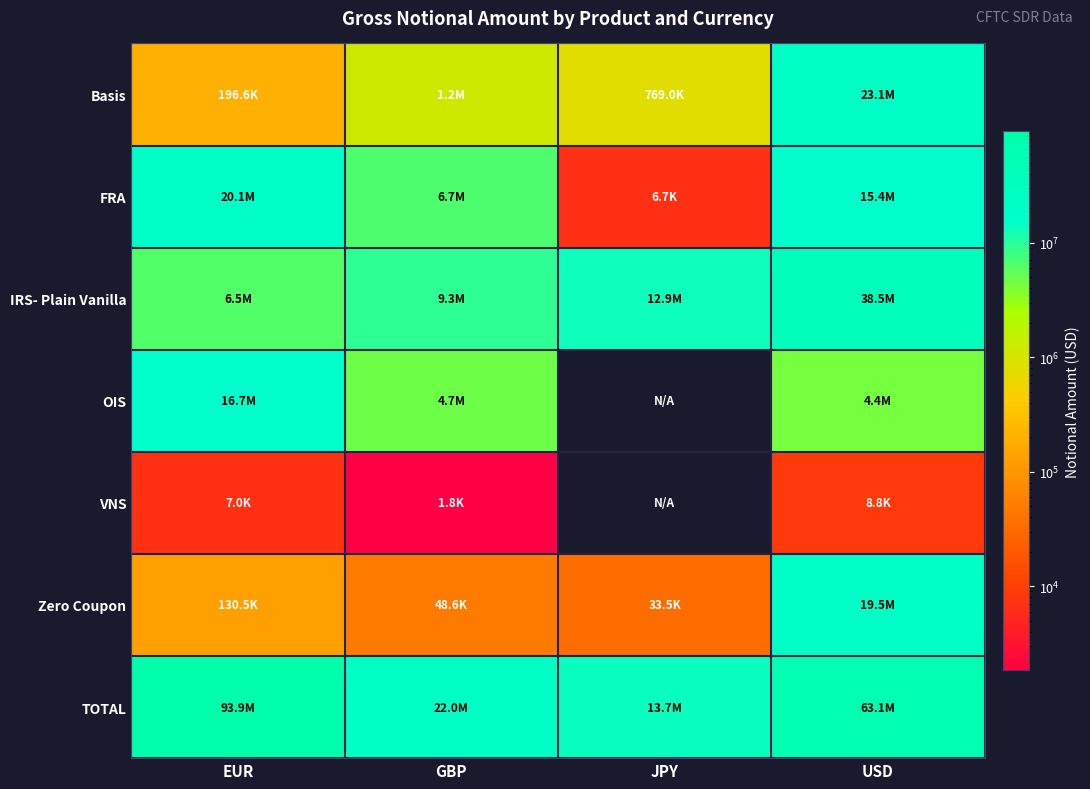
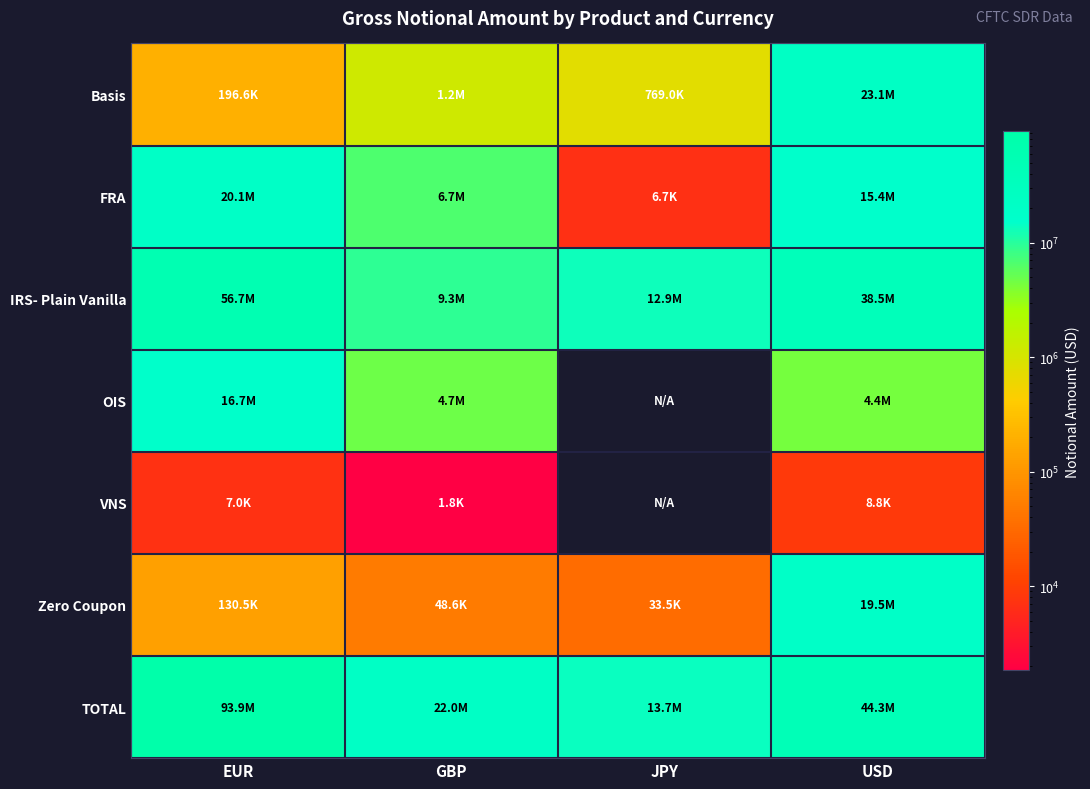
  {
    "Basis": {
      "EUR": "196.6K",
      "GBP": "1.2M",
      "JPY": "769.0K",
      "USD": "23.1M"
    },
    "FRA": {
      "EUR": "20.1M",
      "GBP": "6.7M",
      "JPY": "6.7K",
      "USD": "15.4M"
    },
    "IRS- Plain Vanilla": {
-     "EUR": "6.5M",
+     "EUR": "56.7M",
      "GBP": "9.3M",
      "JPY": "12.9M",
      "USD": "38.5M"
    },
    "OIS": {
      "EUR": "16.7M",
      "GBP": "4.7M",
      "USD": "4.4M"
    },
    "VNS": {
      "EUR": "7.0K",
      "GBP": "1.8K",
      "USD": "8.8K"
    },
    "Zero Coupon": {
      "EUR": "130.5K",
      "GBP": "48.6K",
      "JPY": "33.5K",
      "USD": "19.5M"
    },
    "TOTAL": {
      "EUR": "93.9M",
      "GBP": "22.0M",
      "JPY": "13.7M",
-     "USD": "63.1M"
+     "USD": "44.3M"
    }
  }
